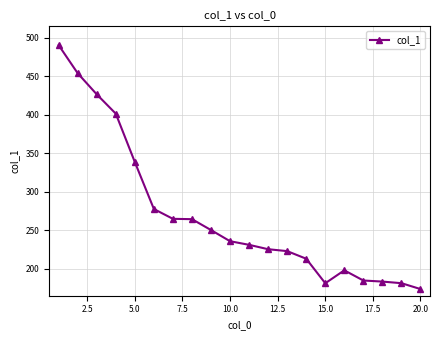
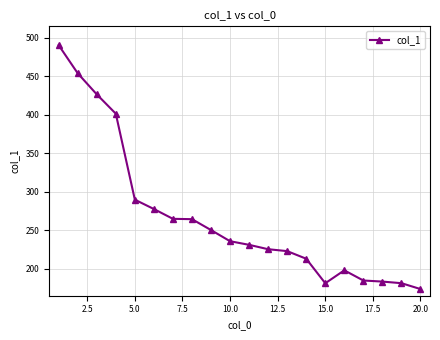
  {
-   "5.0": 340,
+   "5.0": 290,
    "10.0": 240,
    "15.0": 180,
    "20.0": 170
  }
